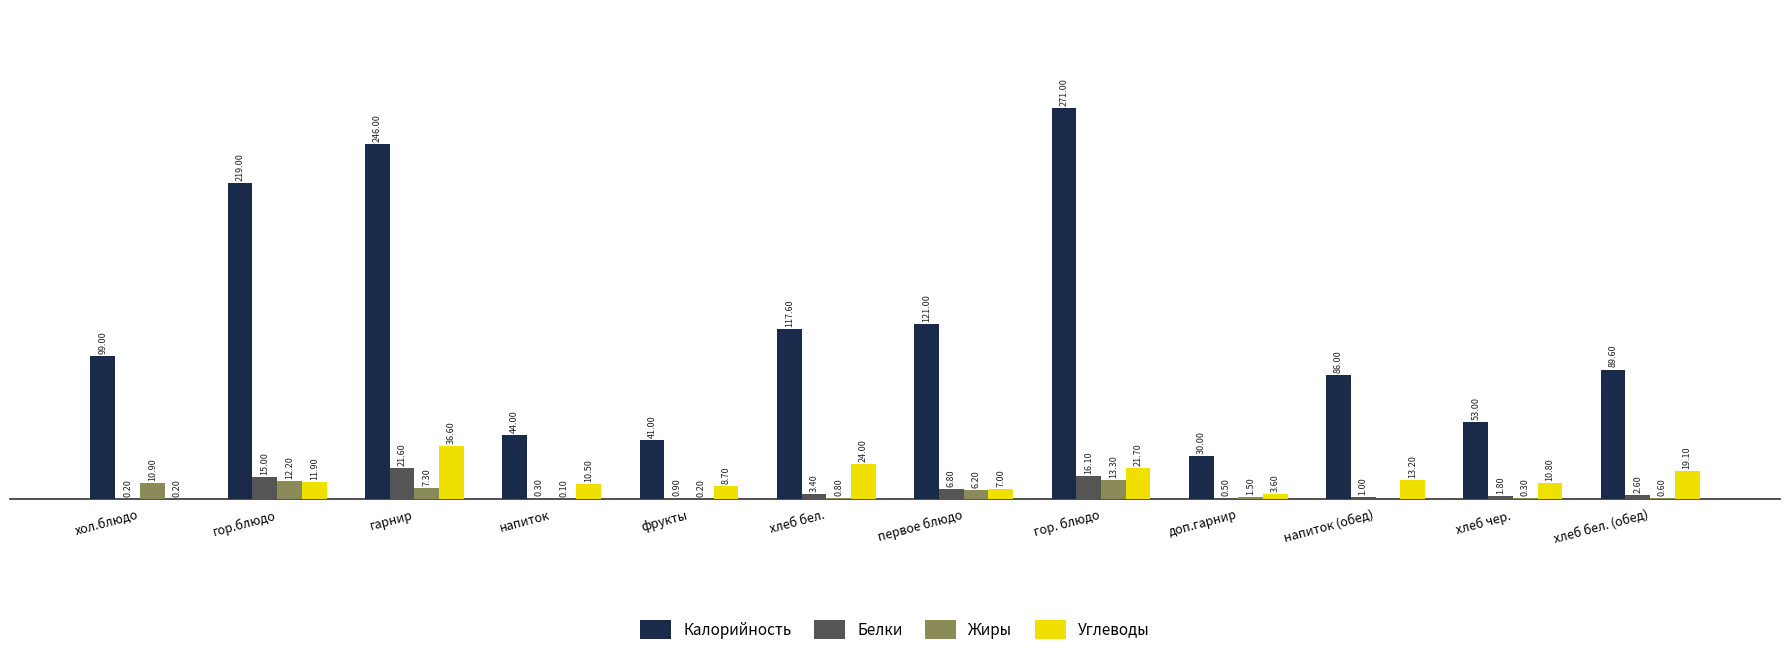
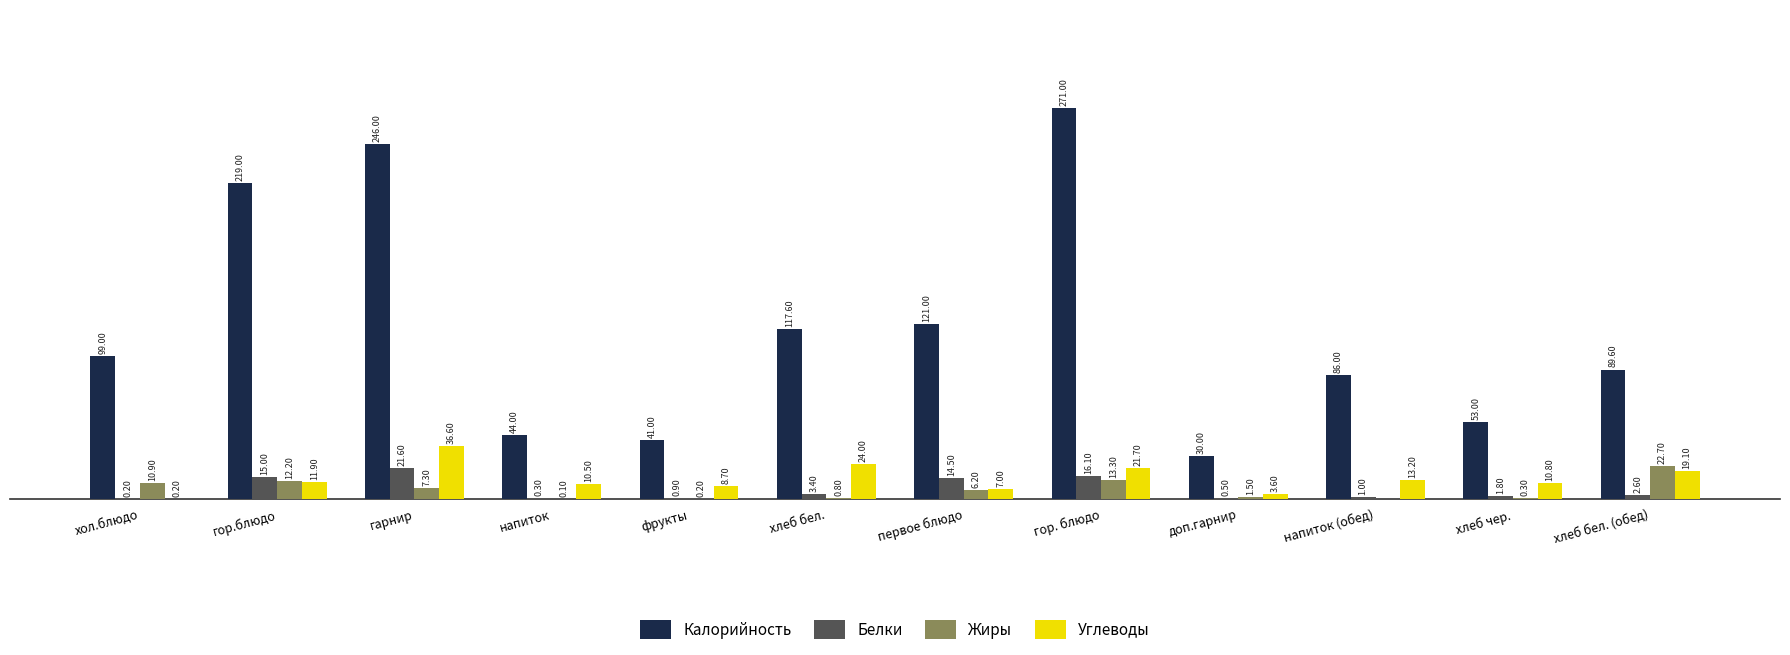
  {
    "Калорийность": {
      "хол.блюдо": 99.00,
      "гор.блюдо": 219.00,
      "гарнир": 246.00,
      "напиток": 44.00,
      "фрукты": 41.00,
      "хлеб бел.": 117.60,
      "первое блюдо": 121.00,
      "гор. блюдо": 271.00,
      "доп.гарнир": 30.00,
      "напиток (обед)": 86.00,
      "хлеб чер.": 53.00,
      "хлеб бел. (обед)": 89.60
    },
    "Белки": {
      "хол.блюдо": 0.20,
      "гор.блюдо": 15.00,
      "гарнир": 21.60,
      "напиток": 0.30,
      "фрукты": 0.90,
      "хлеб бел.": 3.40,
-     "первое блюдо": 6.80,
+     "первое блюдо": 14.50,
      "гор. блюдо": 16.10,
      "доп.гарнир": 0.50,
      "напиток (обед)": 1.00,
      "хлеб чер.": 1.80,
      "хлеб бел. (обед)": 2.60
    },
    "Жиры": {
      "хол.блюдо": 10.90,
      "гор.блюдо": 12.20,
      "гарнир": 7.30,
      "напиток": 0.10,
      "фрукты": 0.20,
      "хлеб бел.": 0.80,
      "первое блюдо": 6.20,
      "гор. блюдо": 13.30,
      "доп.гарнир": 1.50,
      "хлеб чер.": 0.30,
-     "хлеб бел. (обед)": 0.60
+     "хлеб бел. (обед)": 22.70
    },
    "Углеводы": {
      "хол.блюдо": 0.20,
      "гор.блюдо": 11.90,
      "гарнир": 36.60,
      "напиток": 10.50,
      "фрукты": 8.70,
      "хлеб бел.": 24.00,
      "первое блюдо": 7.00,
      "гор. блюдо": 21.70,
      "доп.гарнир": 3.60,
      "напиток (обед)": 13.20,
      "хлеб чер.": 10.80,
      "хлеб бел. (обед)": 19.10
    }
  }
